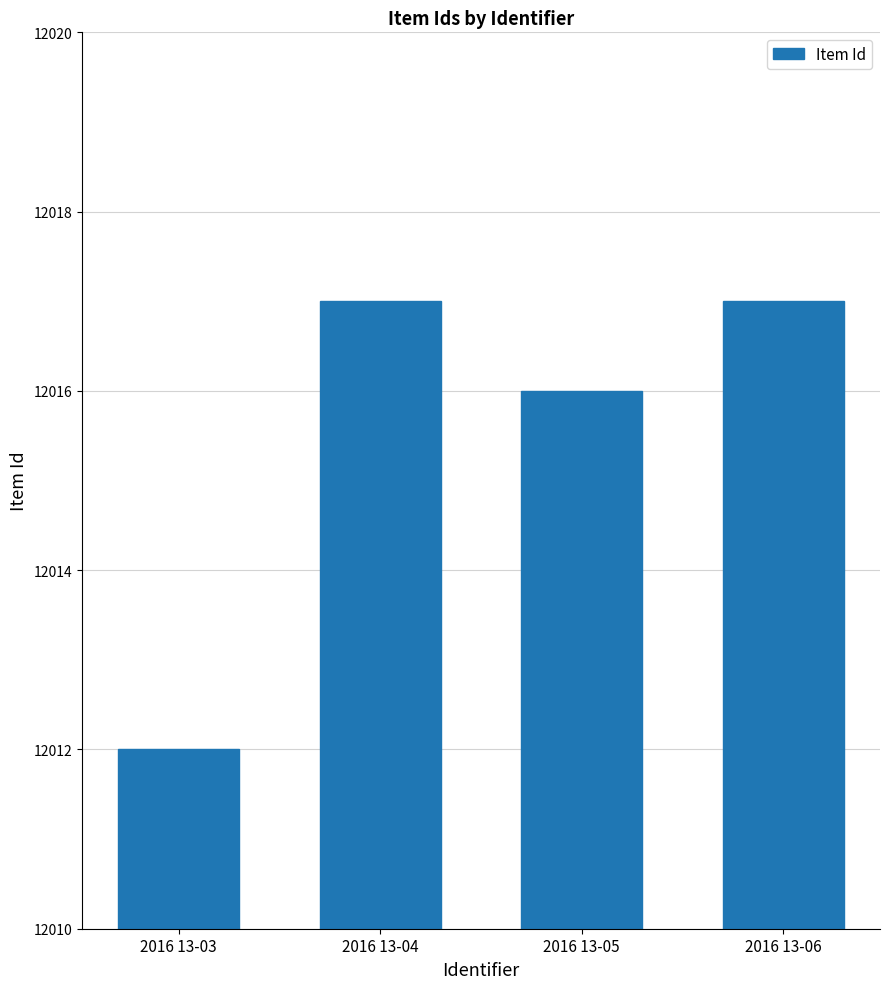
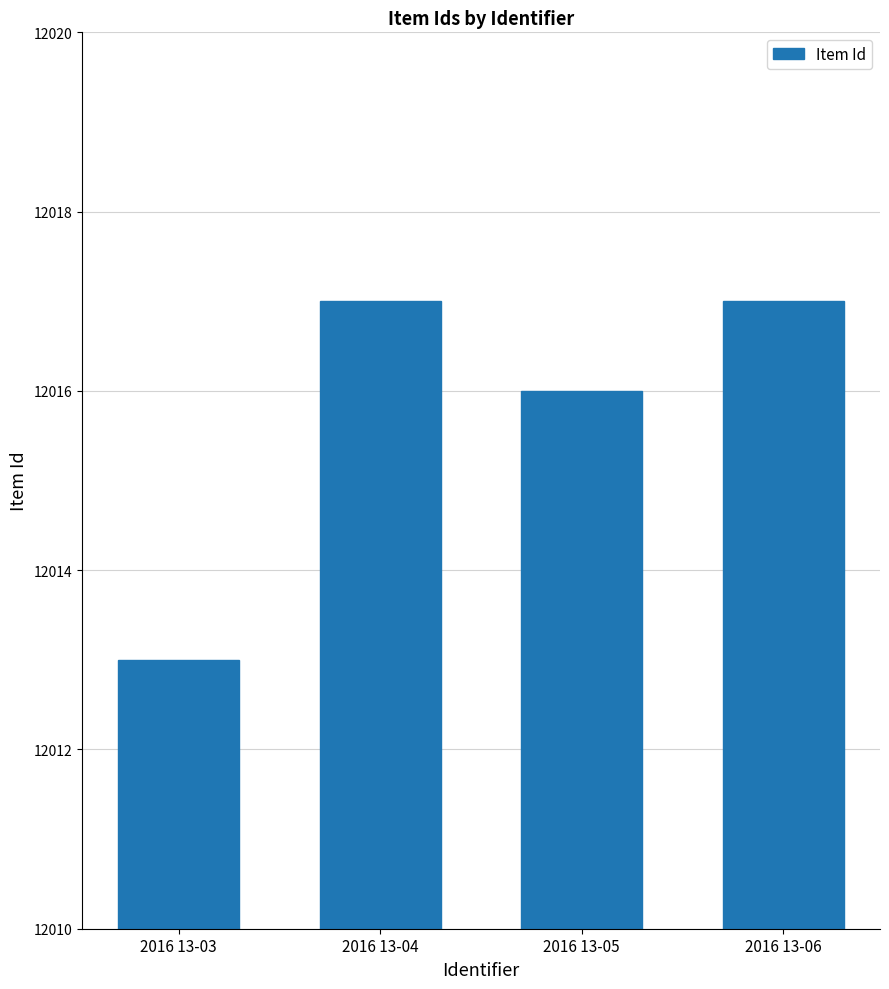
  {
-   "2016 13-03": 12012,
+   "2016 13-03": 12013,
    "2016 13-04": 12017,
    "2016 13-05": 12016,
    "2016 13-06": 12017
  }
